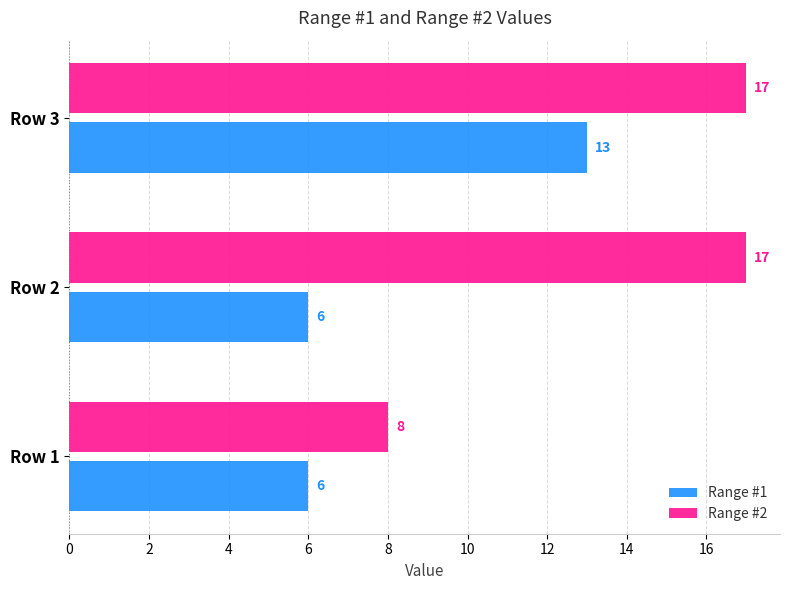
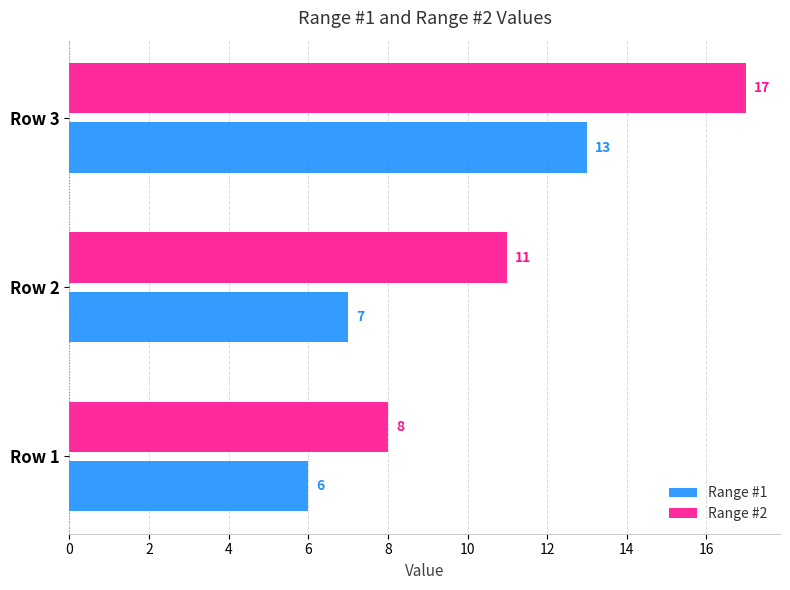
  {
    "Range #1": {
      "Row 3": 13,
-     "Row 2": 6,
+     "Row 2": 7,
      "Row 1": 6
    },
    "Range #2": {
      "Row 3": 17,
-     "Row 2": 17,
+     "Row 2": 11,
      "Row 1": 8
    }
  }
